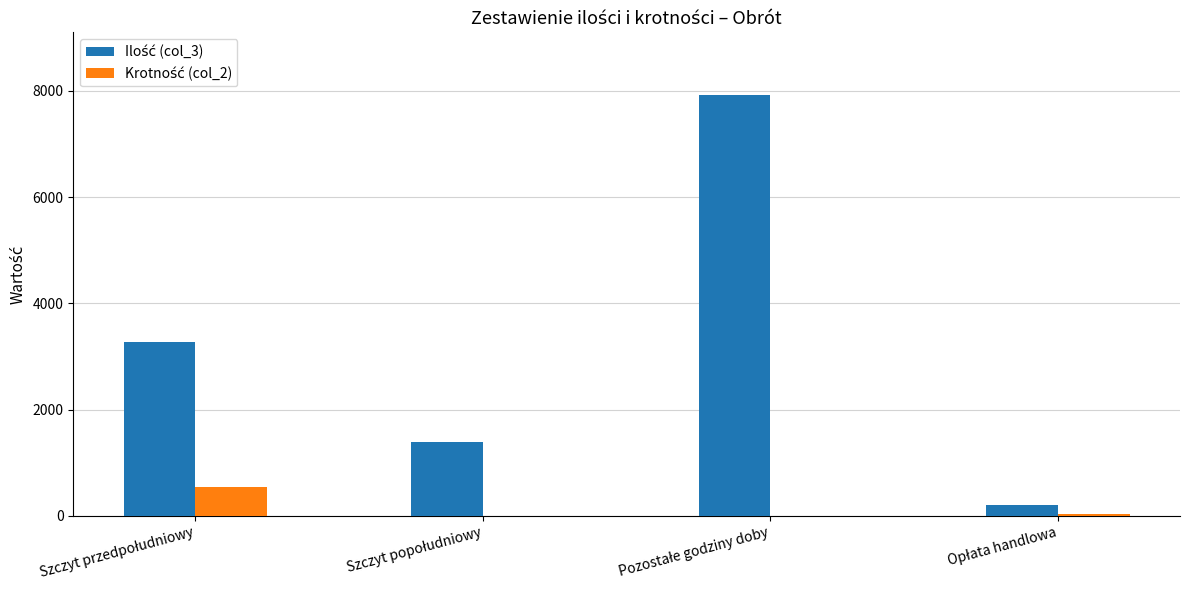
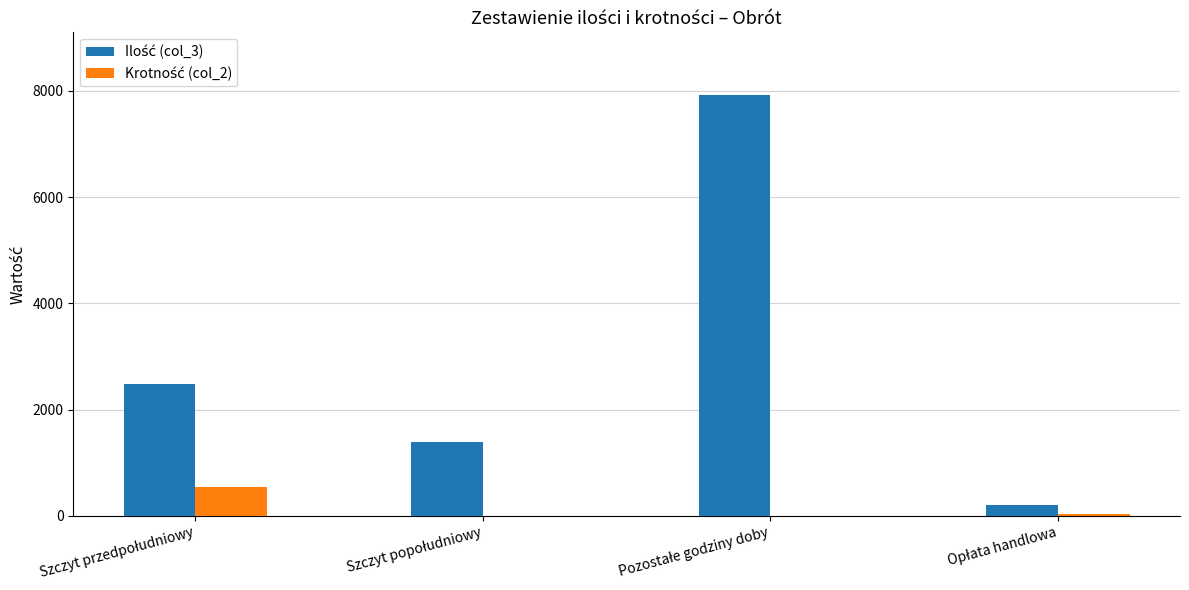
  {
    "Ilość (col_3)": {
-     "Szczyt przedpołudniowy": 3300,
+     "Szczyt przedpołudniowy": 2500,
      "Szczyt popołudniowy": 1400,
      "Pozostałe godziny doby": 7900,
      "Opłata handlowa": 200
    },
    "Krotność (col_2)": {
      "Szczyt przedpołudniowy": 500
    }
  }
